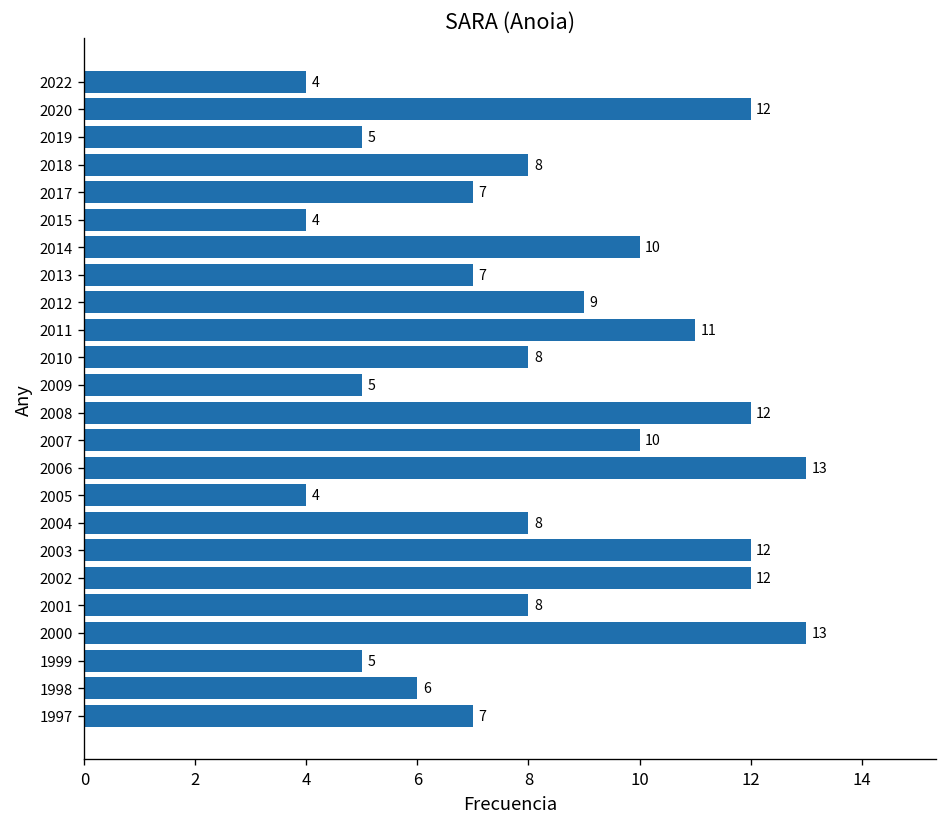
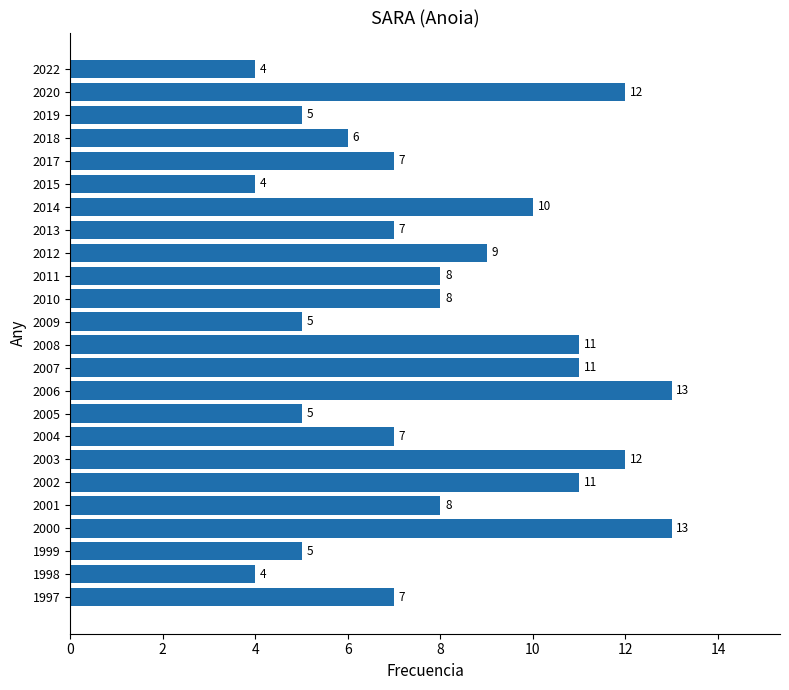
  {
    "2022": 4,
    "2020": 12,
    "2019": 5,
-   "2018": 8,
+   "2018": 6,
    "2017": 7,
    "2015": 4,
    "2014": 10,
    "2013": 7,
    "2012": 9,
-   "2011": 11,
+   "2011": 8,
    "2010": 8,
    "2009": 5,
-   "2008": 12,
-   "2007": 10,
+   "2008": 11,
+   "2007": 11,
    "2006": 13,
-   "2005": 4,
-   "2004": 8,
+   "2005": 5,
+   "2004": 7,
    "2003": 12,
-   "2002": 12,
+   "2002": 11,
    "2001": 8,
    "2000": 13,
    "1999": 5,
-   "1998": 6,
+   "1998": 4,
    "1997": 7
  }
